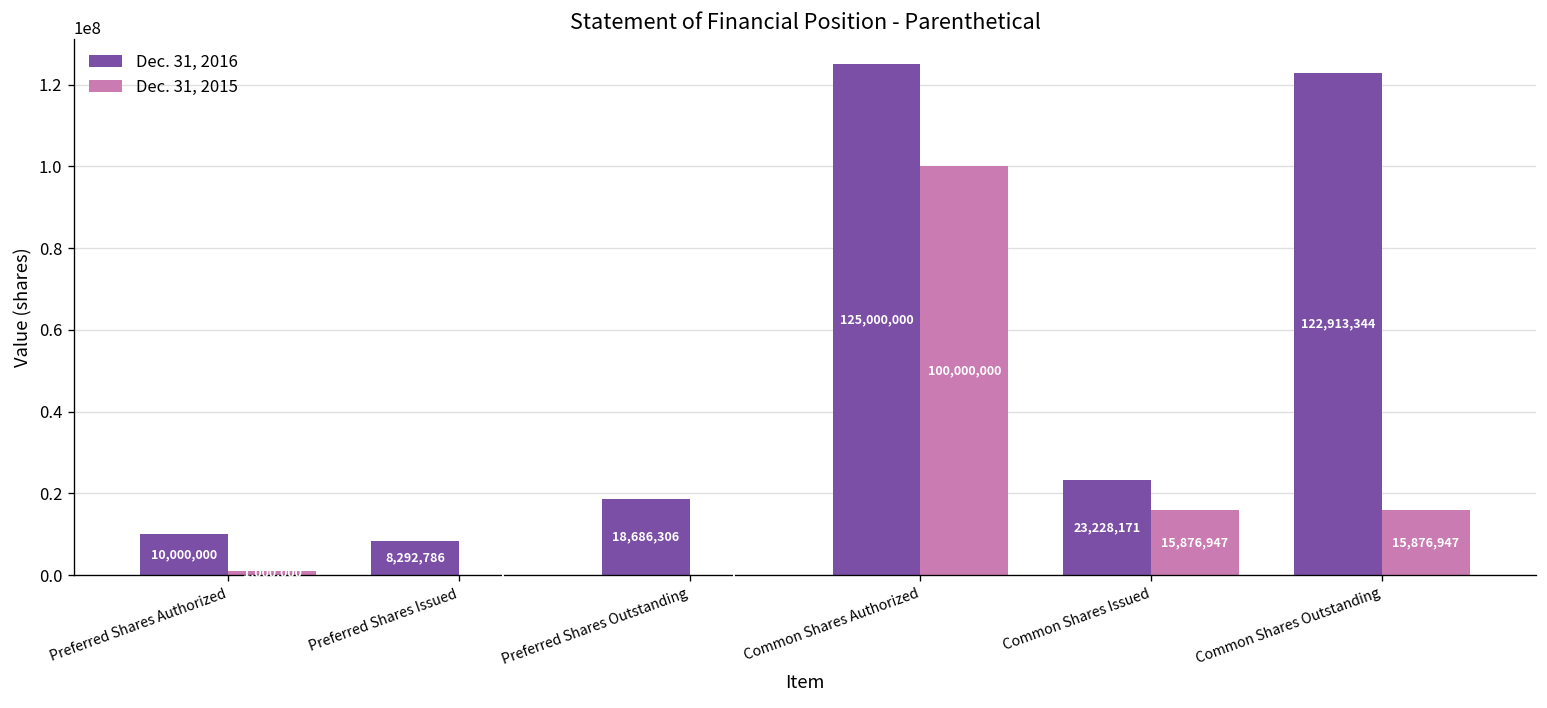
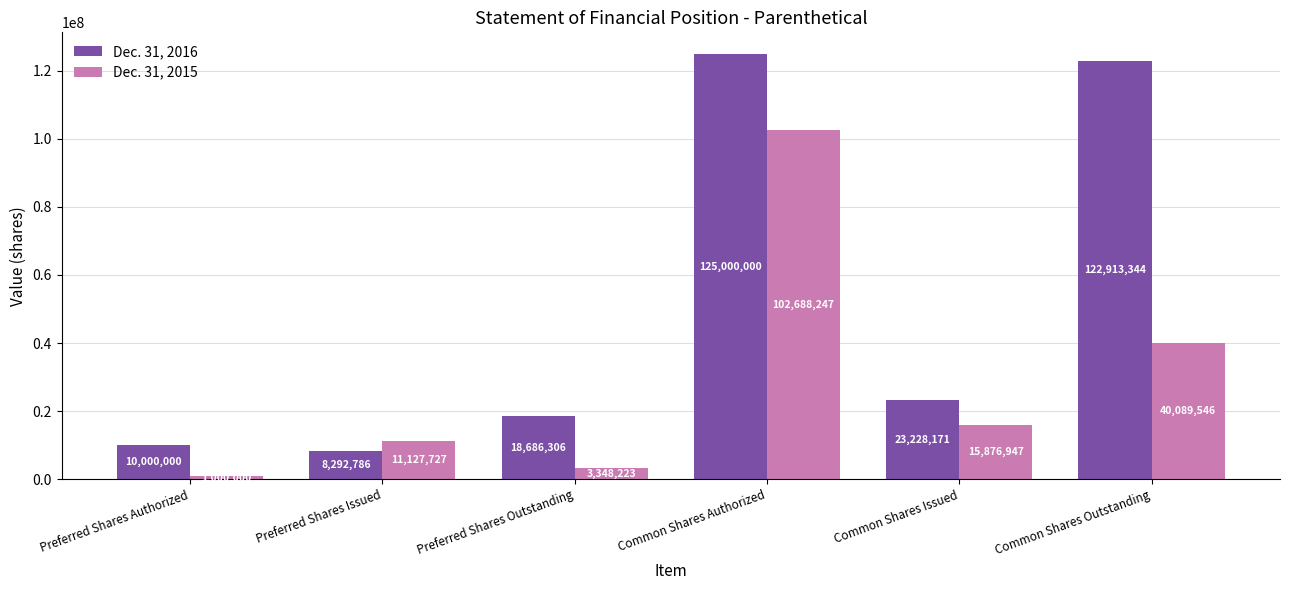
  {
    "Dec. 31, 2016": {
      "Preferred Shares Authorized": "10,000,000",
      "Preferred Shares Issued": "8,292,786",
      "Preferred Shares Outstanding": "18,686,306",
      "Common Shares Authorized": "125,000,000",
      "Common Shares Issued": "23,228,171",
      "Common Shares Outstanding": "122,913,344"
    },
    "Dec. 31, 2015": {
-     "Preferred Shares Issued": "0",
-     "Preferred Shares Outstanding": "0",
-     "Common Shares Authorized": "100,000,000",
+     "Preferred Shares Issued": "11000000",
+     "Preferred Shares Outstanding": "3000000",
+     "Common Shares Authorized": "102,688,247",
      "Common Shares Issued": "15,876,947",
-     "Common Shares Outstanding": "15,876,947"
+     "Common Shares Outstanding": "40,089,546"
    }
  }
